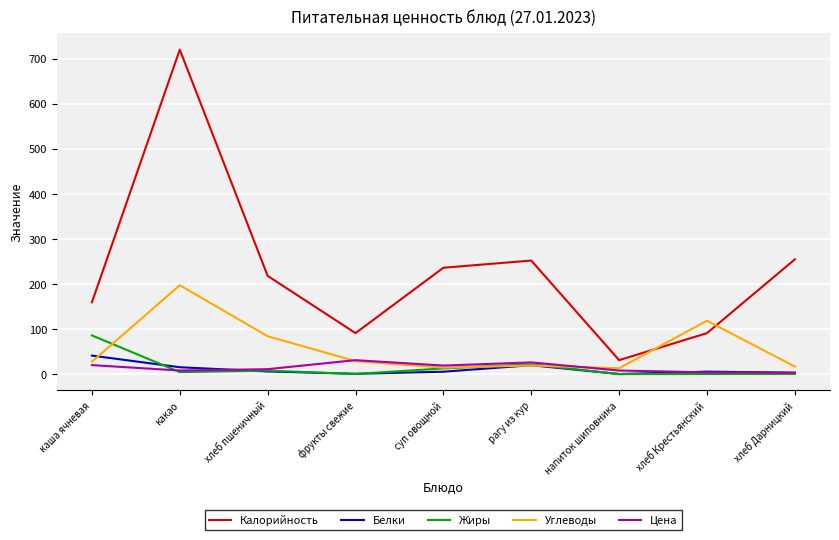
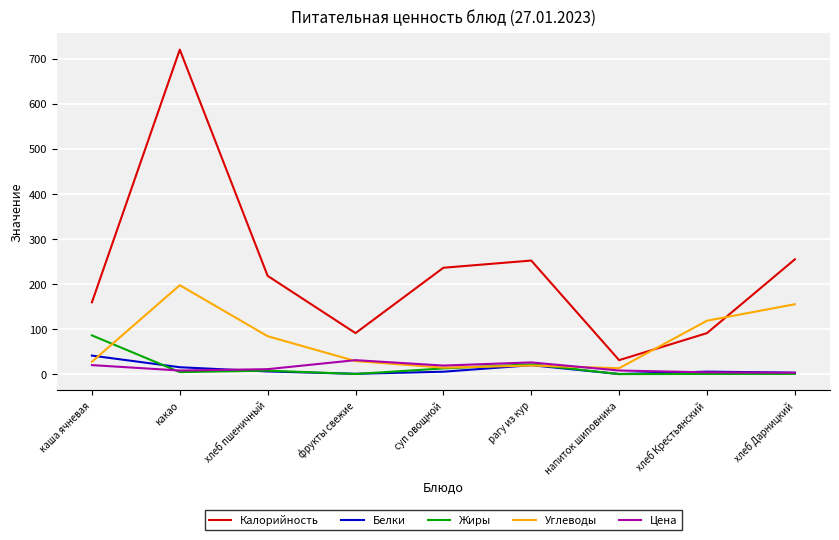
  {
    "Калорийность": {
      "каша ячневая": 160,
      "какао": 720,
      "хлеб пшеничный": 220,
      "фрукты свежие": 90,
      "суп овощной": 240,
      "рагу из кур": 250,
      "напиток шиповника": 30,
      "хлеб Крестьянский": 90,
      "хлеб Дарницкий": 250
    },
    "Белки": {
      "каша ячневая": 40,
      "какао": 20,
      "суп овощной": 10
    },
    "Жиры": {
      "каша ячневая": 90
    },
    "Углеводы": {
      "каша ячневая": 30,
      "какао": 200,
      "хлеб пшеничный": 80,
      "хлеб Крестьянский": 120,
-     "хлеб Дарницкий": 20
+     "хлеб Дарницкий": 160
    },
    "Цена": {
      "каша ячневая": 20
    }
  }
